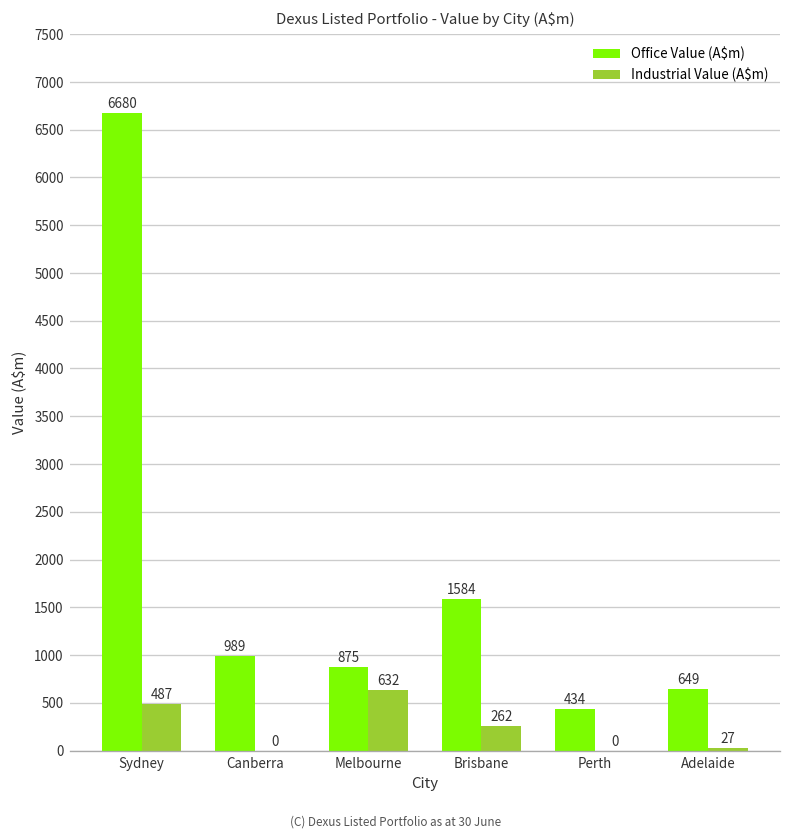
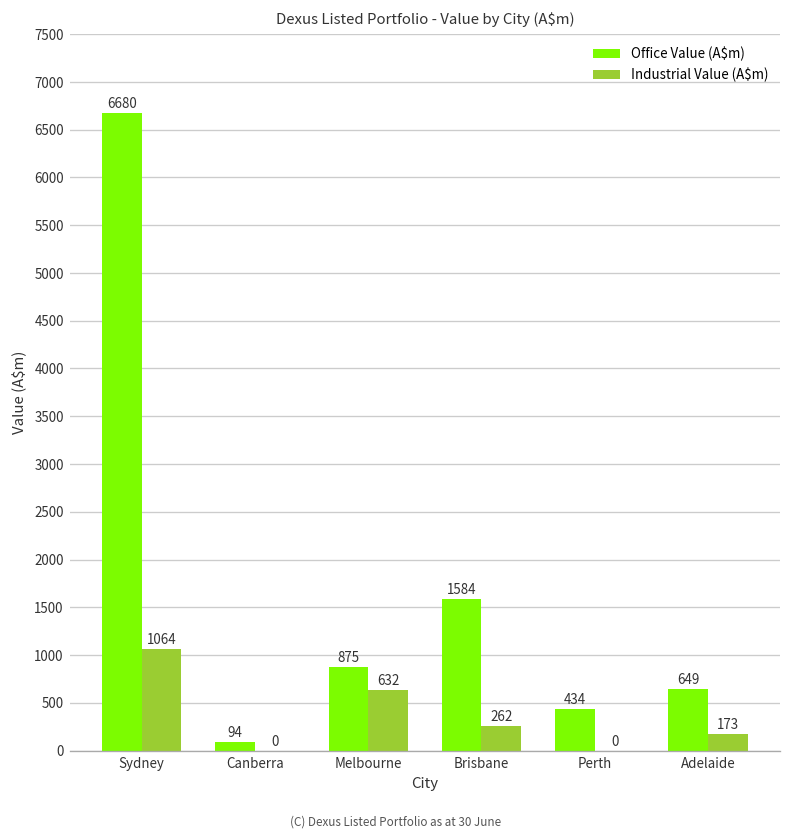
  {
    "Office Value (A$m)": {
      "Sydney": 6680,
-     "Canberra": 989,
+     "Canberra": 94,
      "Melbourne": 875,
      "Brisbane": 1584,
      "Perth": 434,
      "Adelaide": 649
    },
    "Industrial Value (A$m)": {
-     "Sydney": 487,
+     "Sydney": 1064,
      "Canberra": 0,
      "Melbourne": 632,
      "Brisbane": 262,
      "Perth": 0,
-     "Adelaide": 27
+     "Adelaide": 173
    }
  }
